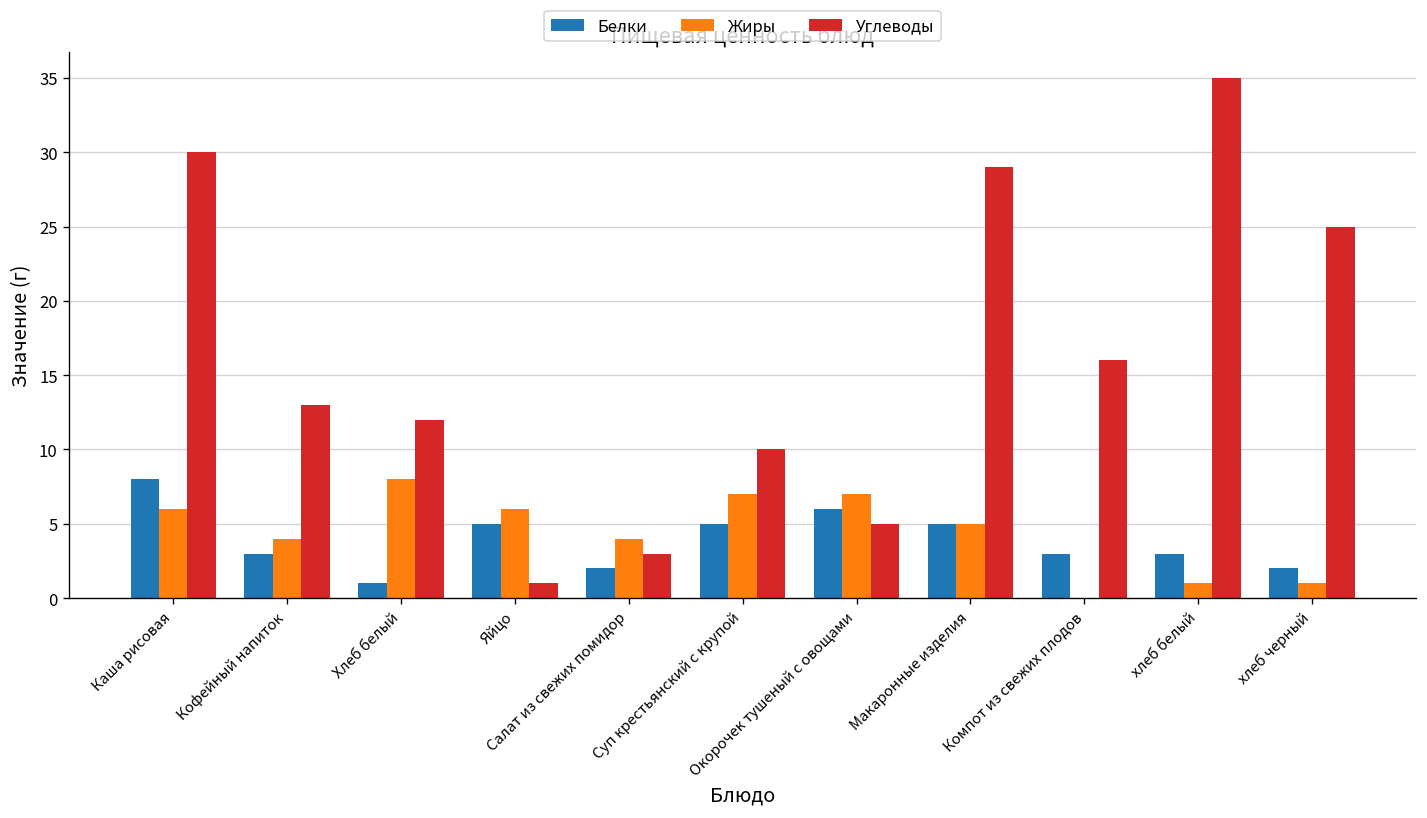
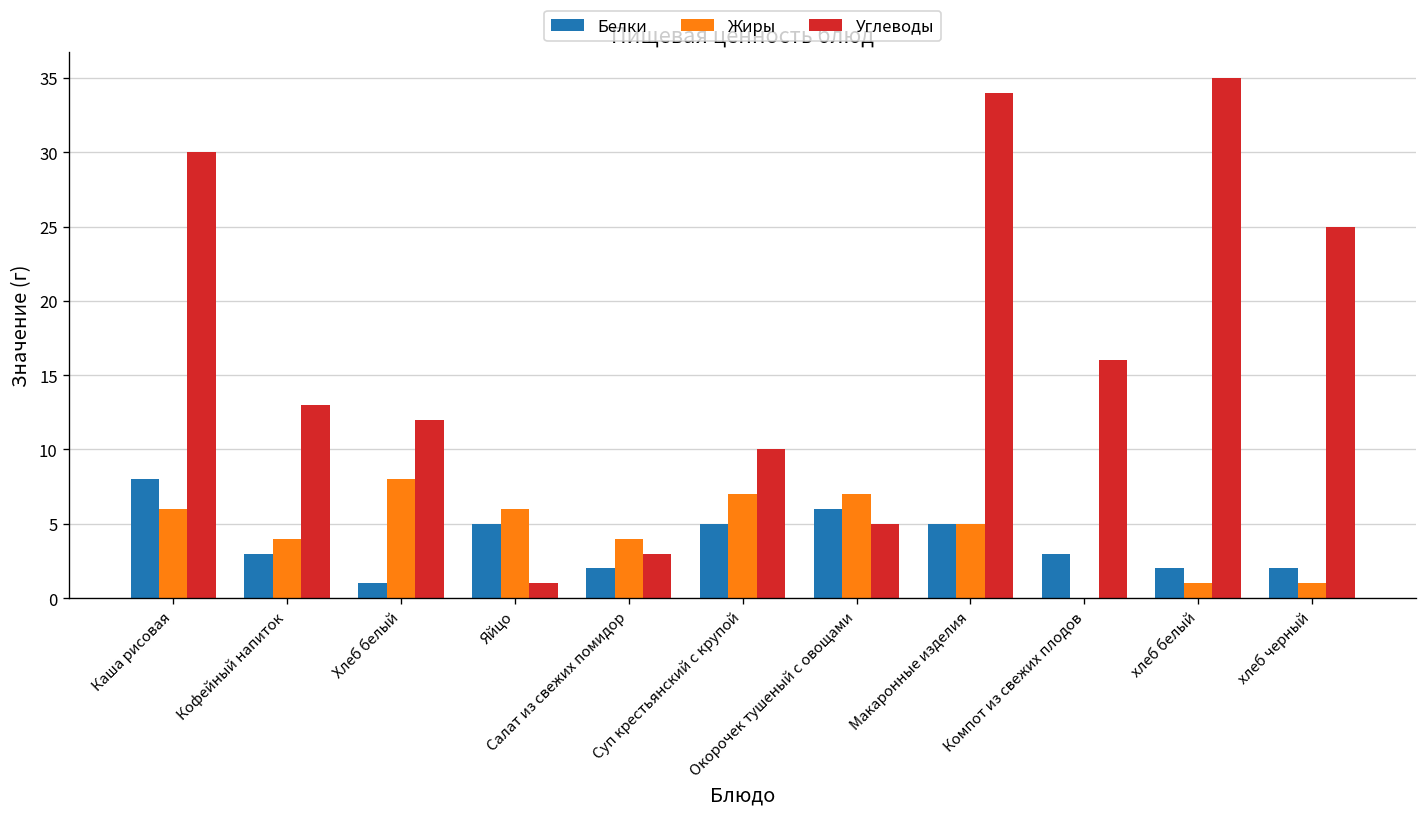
  {
    "Белки": {
      "Каша рисовая": 8,
      "Кофейный напиток": 3,
      "Хлеб белый": 1,
      "Яйцо": 5,
      "Салат из свежих помидор": 2,
      "Суп крестьянский с крупой": 5,
      "Окорочек тушеный с овощами": 6,
      "Макаронные изделия": 5,
      "Компот из свежих плодов": 3,
-     "хлеб белый": 3,
+     "хлеб белый": 2,
      "хлеб черный": 2
    },
    "Жиры": {
      "Каша рисовая": 6,
      "Кофейный напиток": 4,
      "Хлеб белый": 8,
      "Яйцо": 6,
      "Салат из свежих помидор": 4,
      "Суп крестьянский с крупой": 7,
      "Окорочек тушеный с овощами": 7,
      "Макаронные изделия": 5,
      "Компот из свежих плодов": 0,
      "хлеб белый": 1,
      "хлеб черный": 1
    },
    "Углеводы": {
      "Каша рисовая": 30,
      "Кофейный напиток": 13,
      "Хлеб белый": 12,
      "Яйцо": 1,
      "Салат из свежих помидор": 3,
      "Суп крестьянский с крупой": 10,
      "Окорочек тушеный с овощами": 5,
-     "Макаронные изделия": 29,
+     "Макаронные изделия": 34,
      "Компот из свежих плодов": 16,
      "хлеб белый": 35,
      "хлеб черный": 25
    }
  }
